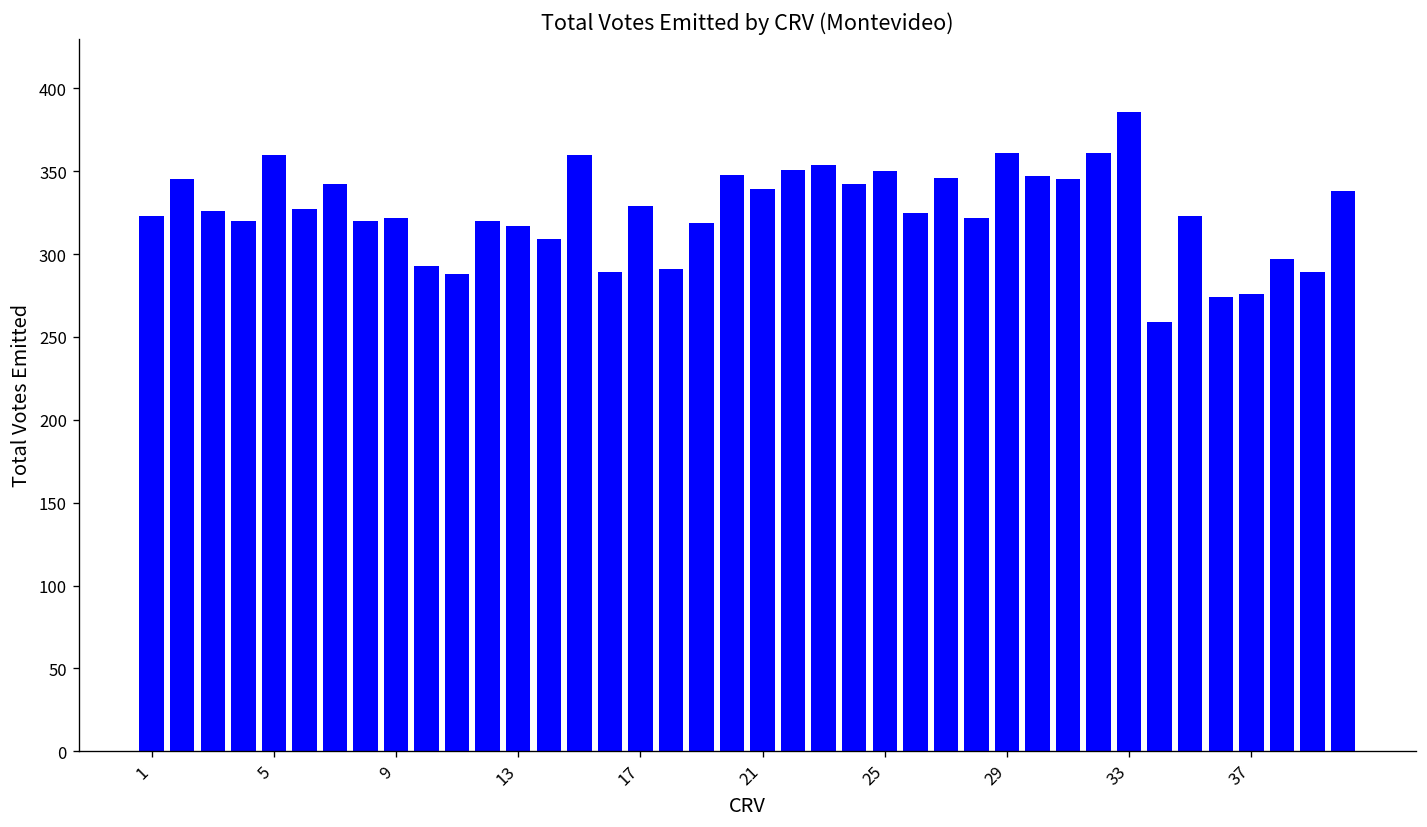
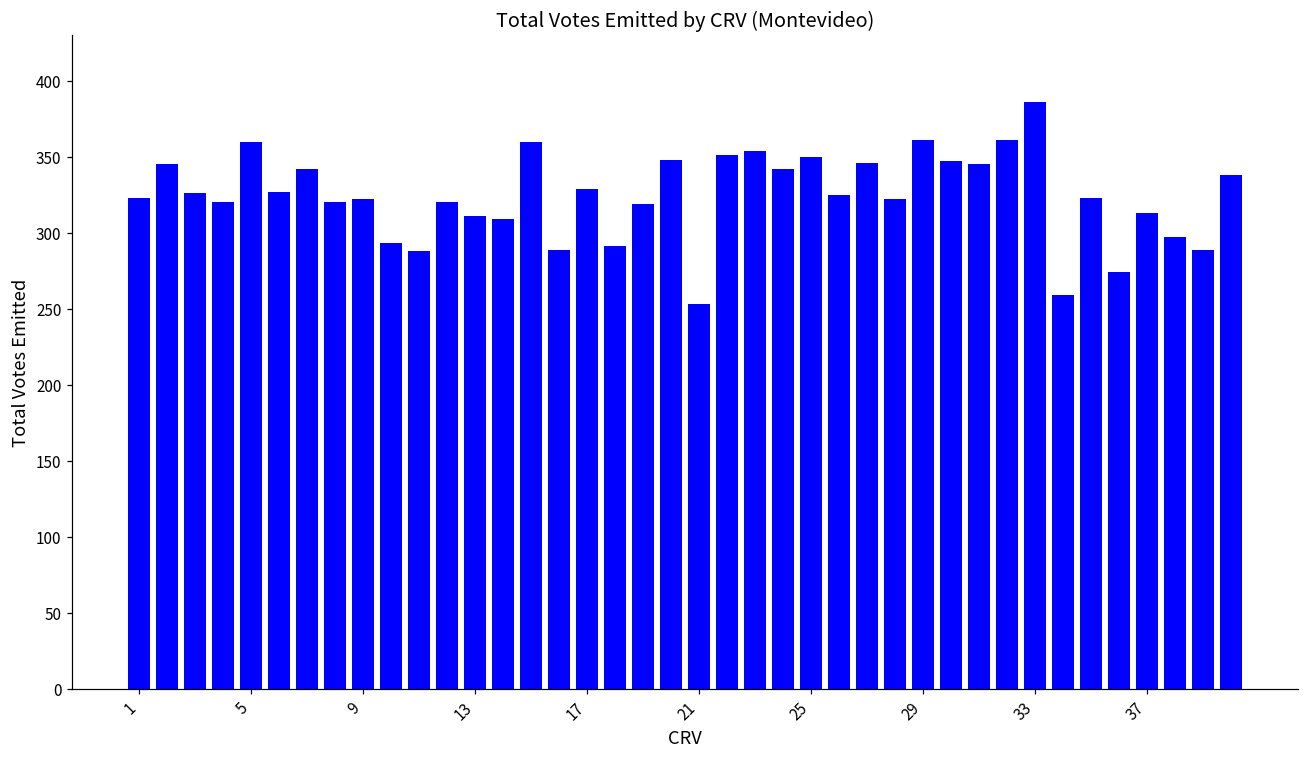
  {
    "1": 323,
    "5": 360,
    "9": 322,
-   "13": 317,
+   "13": 311,
    "17": 329,
-   "21": 339,
+   "21": 253,
    "25": 350,
    "29": 361,
    "33": 386,
-   "37": 276
+   "37": 313
  }
